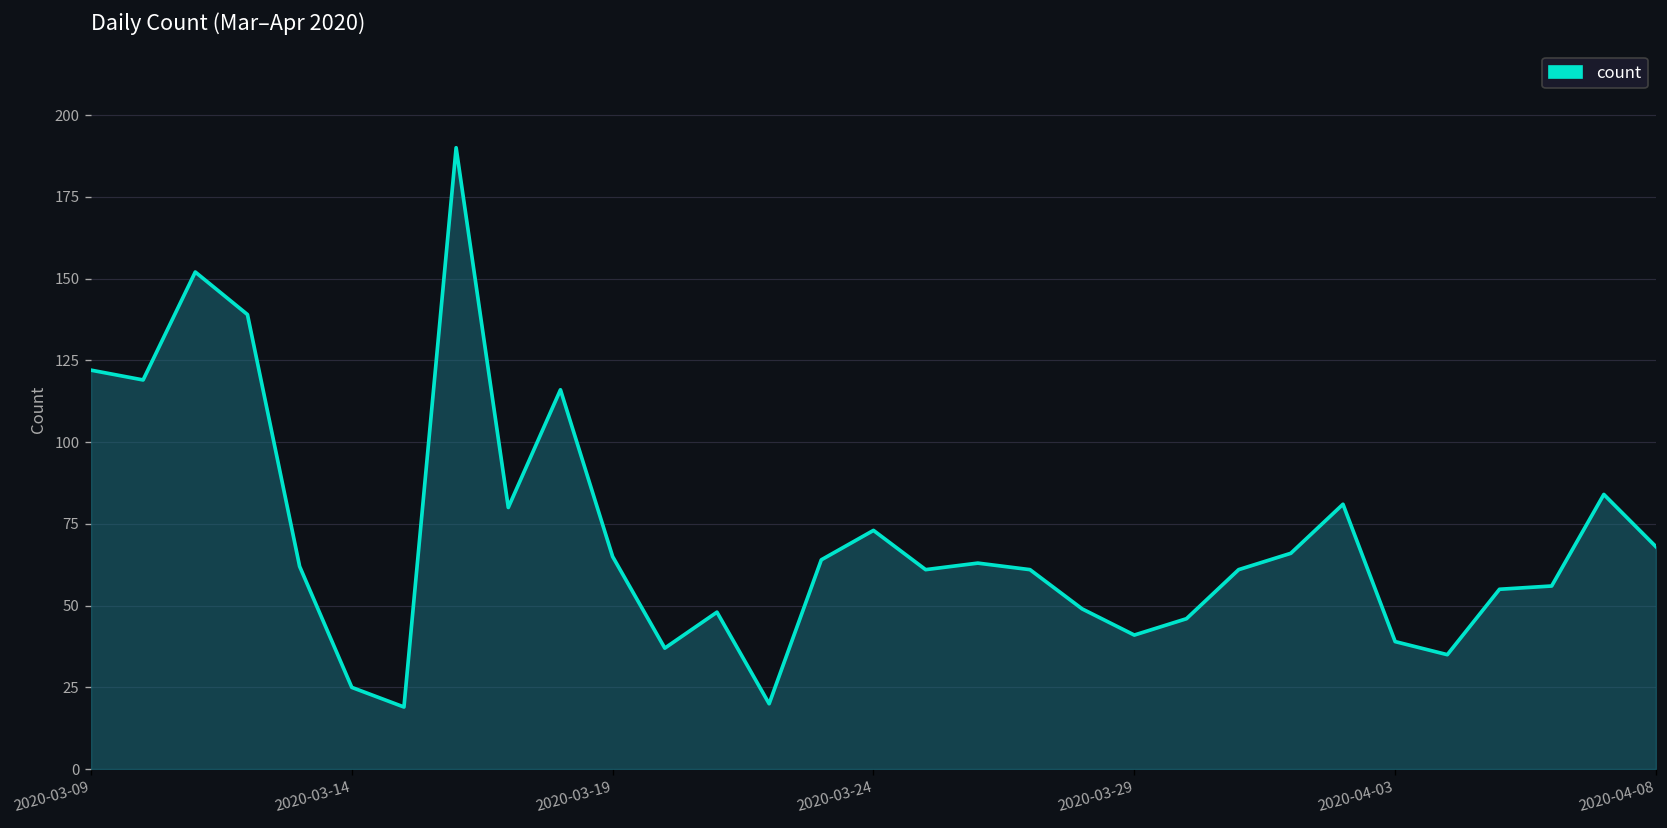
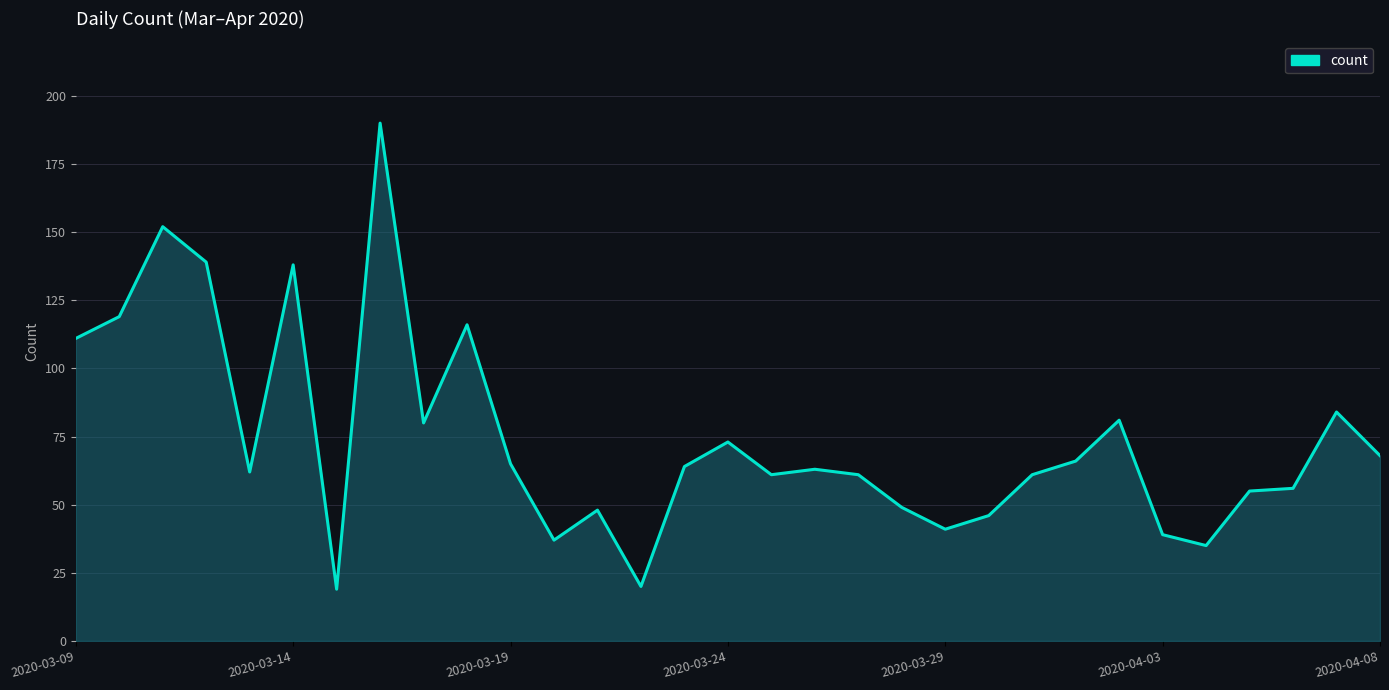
  {
-   "2020-03-09": 122,
-   "2020-03-14": 25,
+   "2020-03-09": 111,
+   "2020-03-14": 138,
    "2020-03-19": 65,
    "2020-03-24": 73,
    "2020-03-29": 41,
    "2020-04-03": 39,
    "2020-04-08": 68
  }
